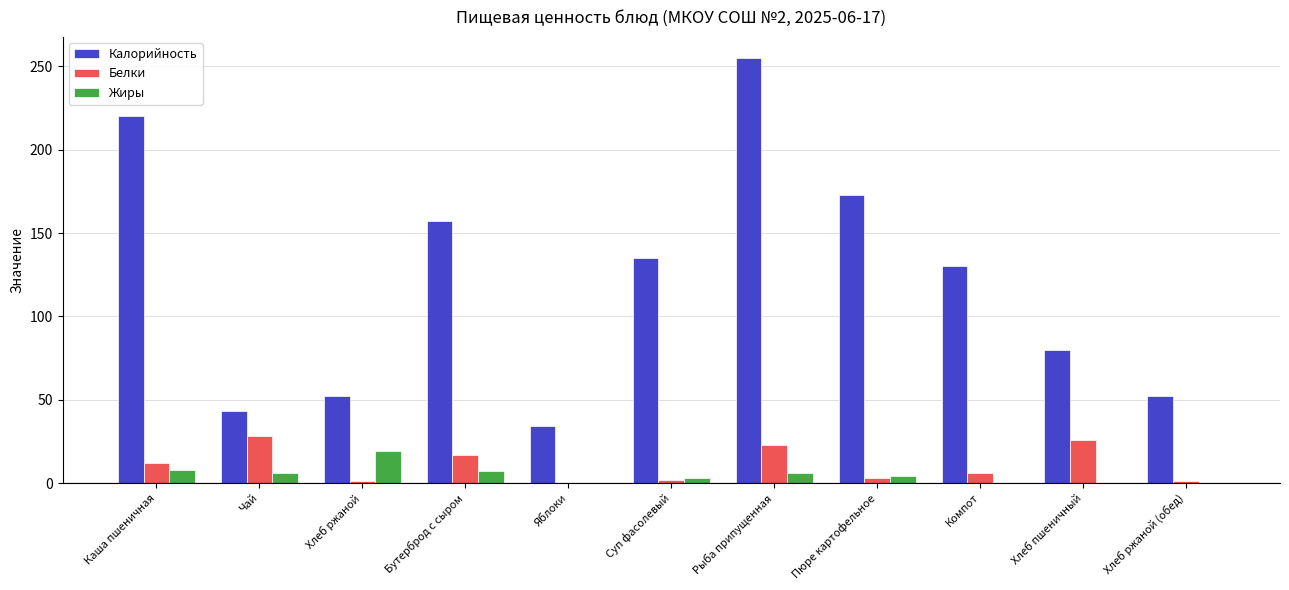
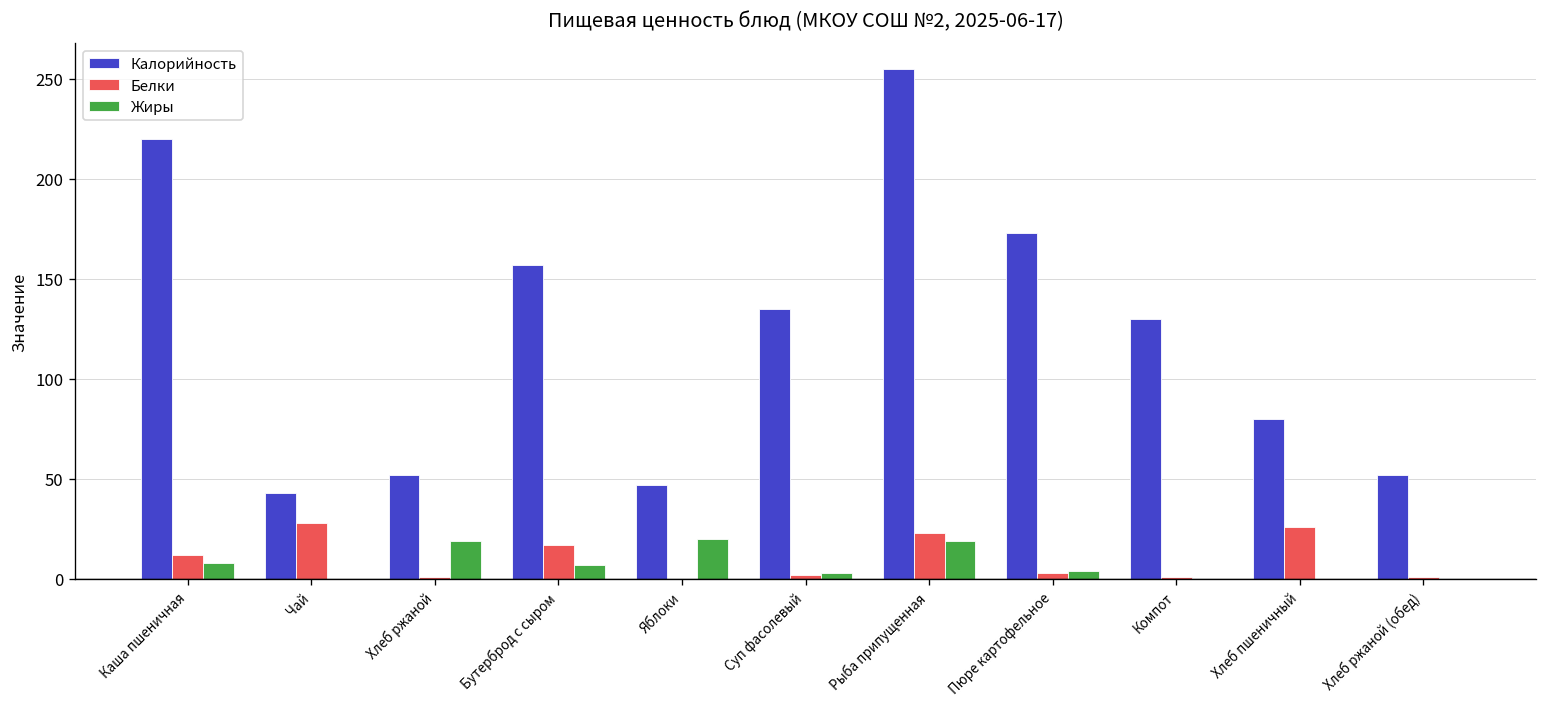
  {
    "Калорийность": {
      "Каша пшеничная": 220,
      "Чай": 43,
      "Хлеб ржаной": 52,
      "Бутерброд с сыром": 157,
-     "Яблоки": 34,
+     "Яблоки": 47,
      "Суп фасолевый": 135,
      "Рыба припущенная": 255,
      "Пюре картофельное": 173,
      "Компот": 130,
      "Хлеб пшеничный": 80,
      "Хлеб ржаной (обед)": 52
    },
    "Белки": {
      "Каша пшеничная": 12,
      "Чай": 28,
      "Бутерброд с сыром": 17,
      "Яблоки": 0,
      "Суп фасолевый": 2,
      "Рыба припущенная": 23,
      "Пюре картофельное": 3,
-     "Компот": 6,
+     "Компот": 1,
      "Хлеб пшеничный": 26
    },
    "Жиры": {
      "Каша пшеничная": 8,
-     "Чай": 6,
+     "Чай": 0,
      "Хлеб ржаной": 19,
      "Бутерброд с сыром": 7,
-     "Яблоки": 0,
+     "Яблоки": 20,
      "Суп фасолевый": 3,
-     "Рыба припущенная": 6,
+     "Рыба припущенная": 19,
      "Пюре картофельное": 4,
      "Компот": 0,
      "Хлеб пшеничный": 0,
      "Хлеб ржаной (обед)": 0
    }
  }
